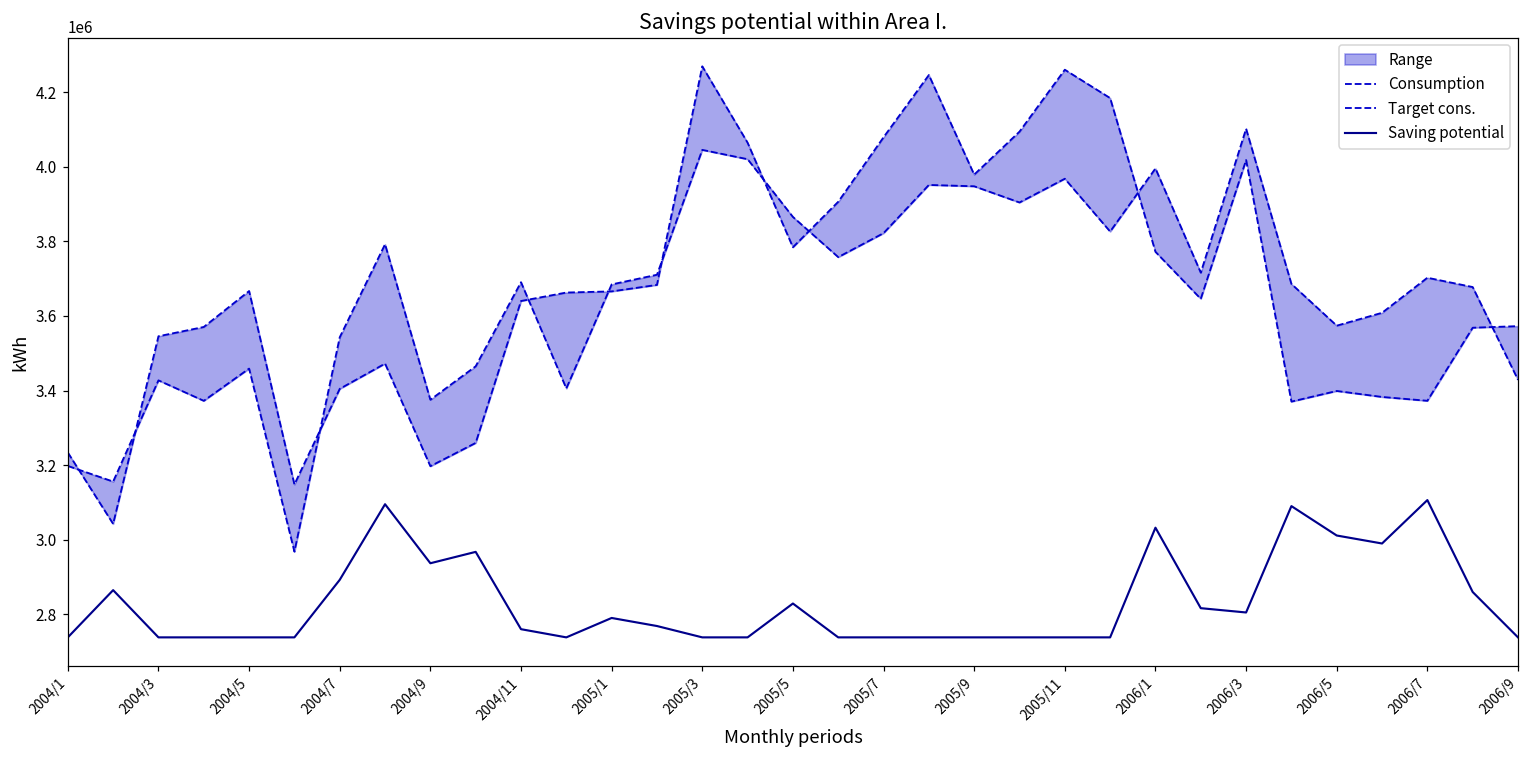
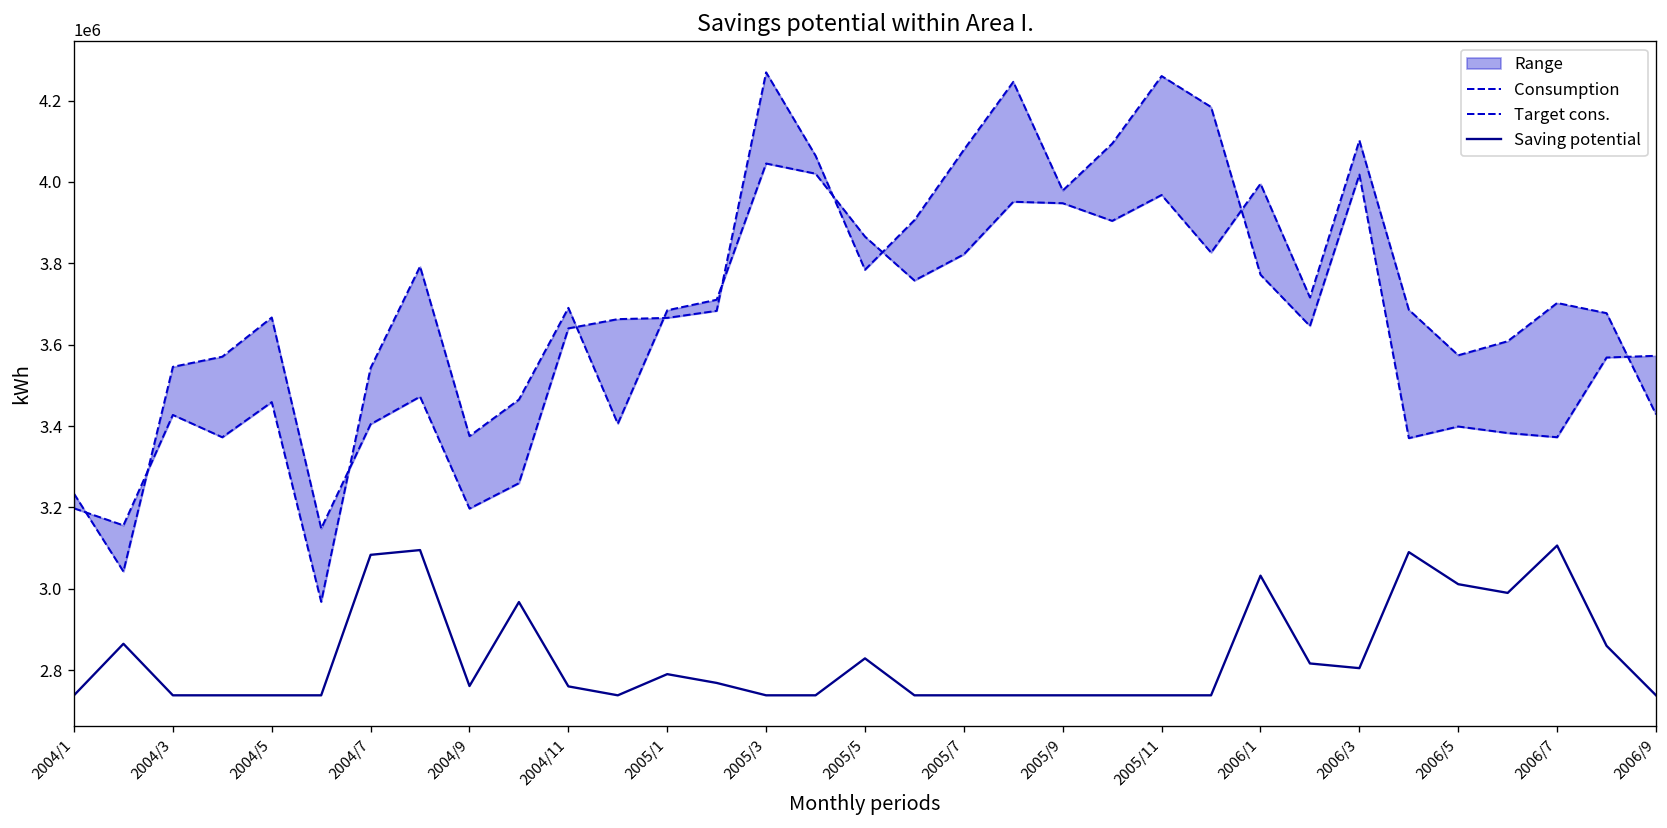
  {
    "Saving potential": {
      "2004/1": 2740000,
      "2004/3": 2740000,
      "2004/5": 2740000,
-     "2004/7": 2890000,
-     "2004/9": 2940000,
+     "2004/7": 3080000,
+     "2004/9": 2760000,
      "2004/11": 2760000,
      "2005/1": 2790000,
      "2005/3": 2740000,
      "2005/5": 2830000,
      "2005/7": 2740000,
      "2005/9": 2740000,
      "2005/11": 2740000,
      "2006/1": 3030000,
      "2006/3": 2800000,
      "2006/5": 3010000,
      "2006/7": 3110000,
      "2006/9": 2740000
    }
  }
